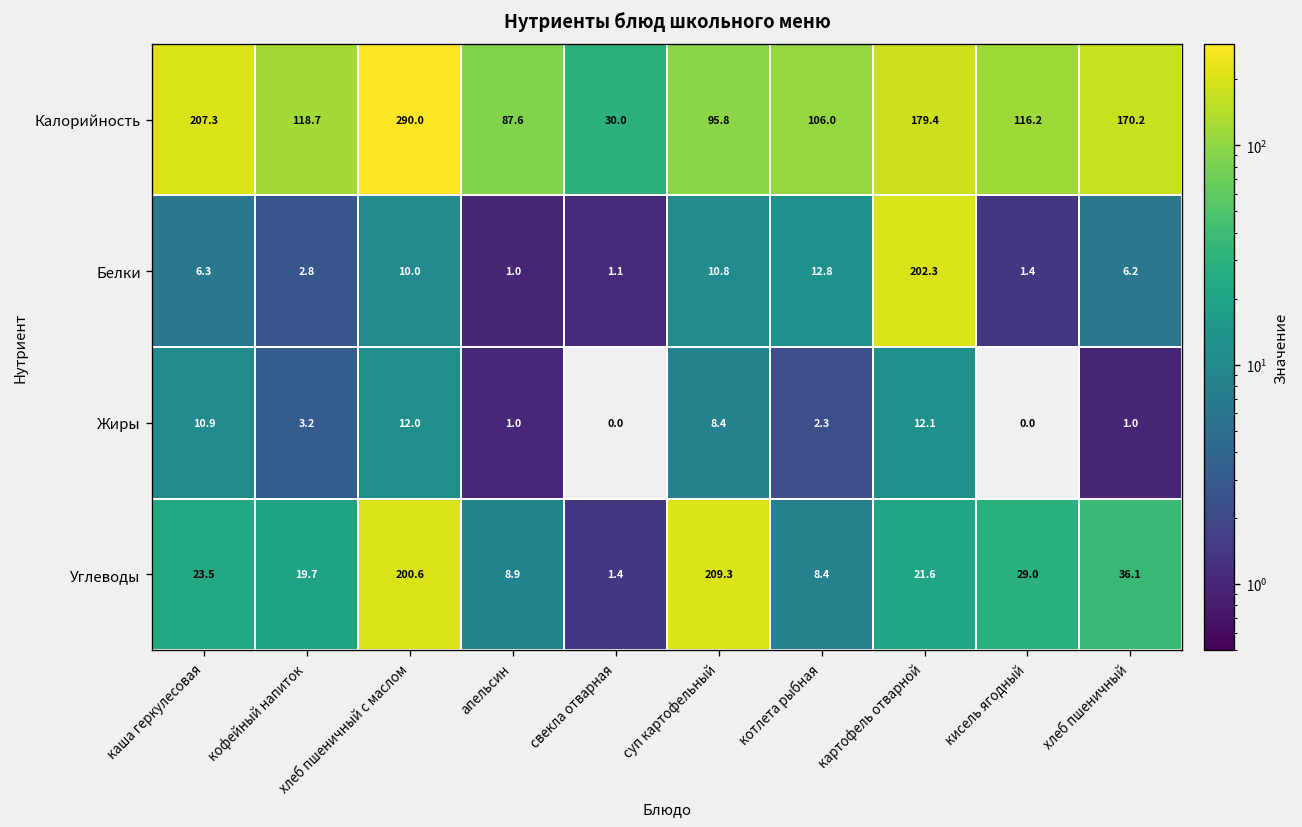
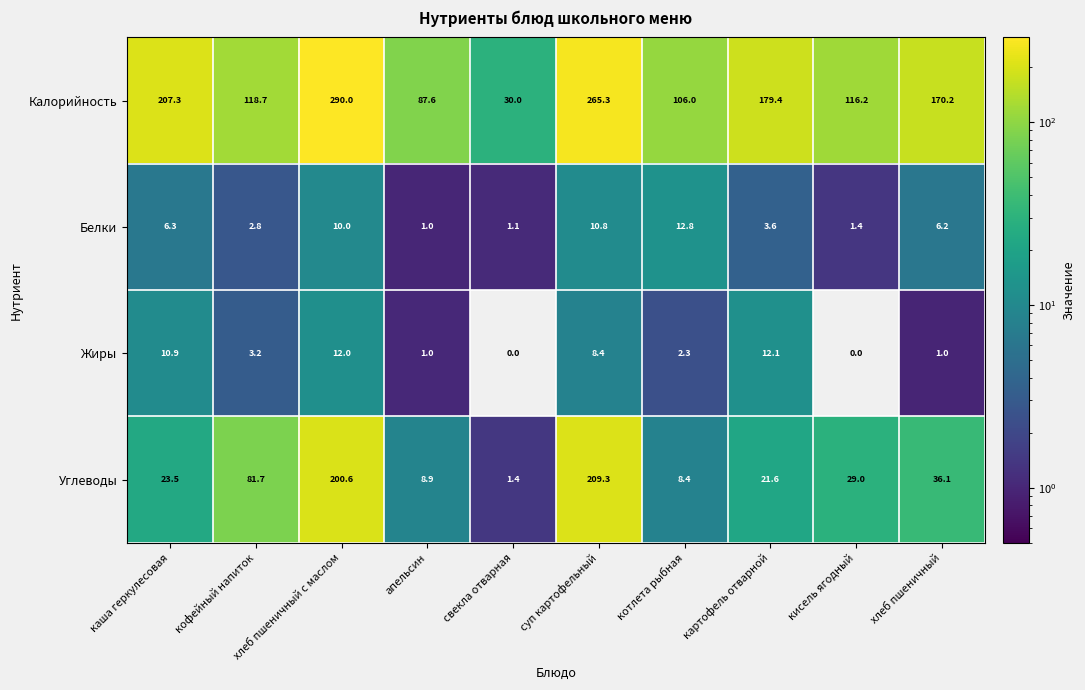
  {
    "Калорийность": {
      "каша геркулесовая": 207.3,
      "кофейный напиток": 118.7,
      "хлеб пшеничный с маслом": 290.0,
      "апельсин": 87.6,
      "свекла отварная": 30.0,
-     "суп картофельный": 95.8,
+     "суп картофельный": 265.3,
      "котлета рыбная": 106.0,
      "картофель отварной": 179.4,
      "кисель ягодный": 116.2,
      "хлеб пшеничный": 170.2
    },
    "Белки": {
      "каша геркулесовая": 6.3,
      "кофейный напиток": 2.8,
      "хлеб пшеничный с маслом": 10.0,
      "апельсин": 1.0,
      "свекла отварная": 1.1,
      "суп картофельный": 10.8,
      "котлета рыбная": 12.8,
-     "картофель отварной": 202.3,
+     "картофель отварной": 3.6,
      "кисель ягодный": 1.4,
      "хлеб пшеничный": 6.2
    },
    "Жиры": {
      "каша геркулесовая": 10.9,
      "кофейный напиток": 3.2,
      "хлеб пшеничный с маслом": 12.0,
      "апельсин": 1.0,
      "свекла отварная": 0.0,
      "суп картофельный": 8.4,
      "котлета рыбная": 2.3,
      "картофель отварной": 12.1,
      "кисель ягодный": 0.0,
      "хлеб пшеничный": 1.0
    },
    "Углеводы": {
      "каша геркулесовая": 23.5,
-     "кофейный напиток": 19.7,
+     "кофейный напиток": 81.7,
      "хлеб пшеничный с маслом": 200.6,
      "апельсин": 8.9,
      "свекла отварная": 1.4,
      "суп картофельный": 209.3,
      "котлета рыбная": 8.4,
      "картофель отварной": 21.6,
      "кисель ягодный": 29.0,
      "хлеб пшеничный": 36.1
    }
  }
